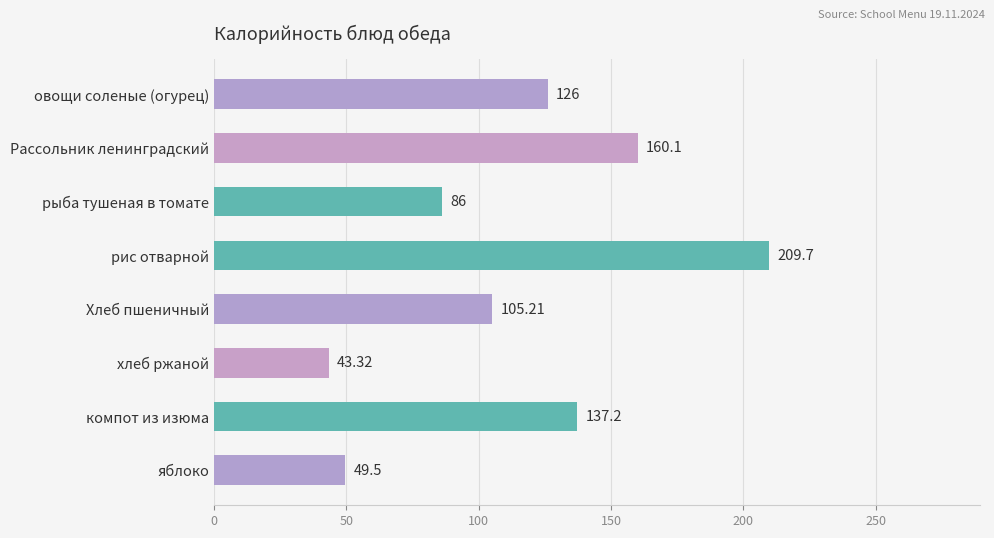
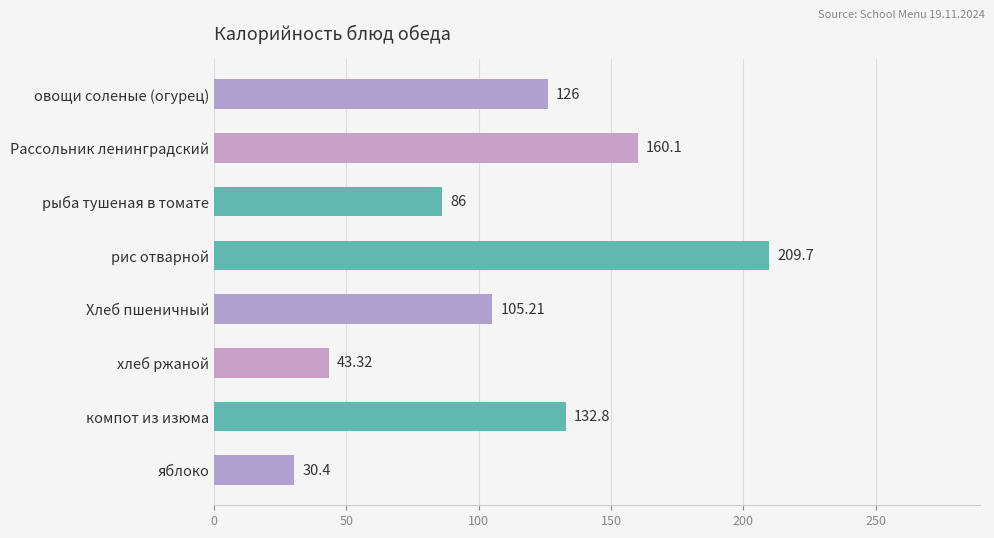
  {
    "овощи соленые (огурец)": 126,
    "Рассольник ленинградский": 160.1,
    "рыба тушеная в томате": 86,
    "рис отварной": 209.7,
    "Хлеб пшеничный": 105.21,
    "хлеб ржаной": 43.32,
-   "компот из изюма": 137.2,
-   "яблоко": 49.5
+   "компот из изюма": 132.8,
+   "яблоко": 30.4
  }
